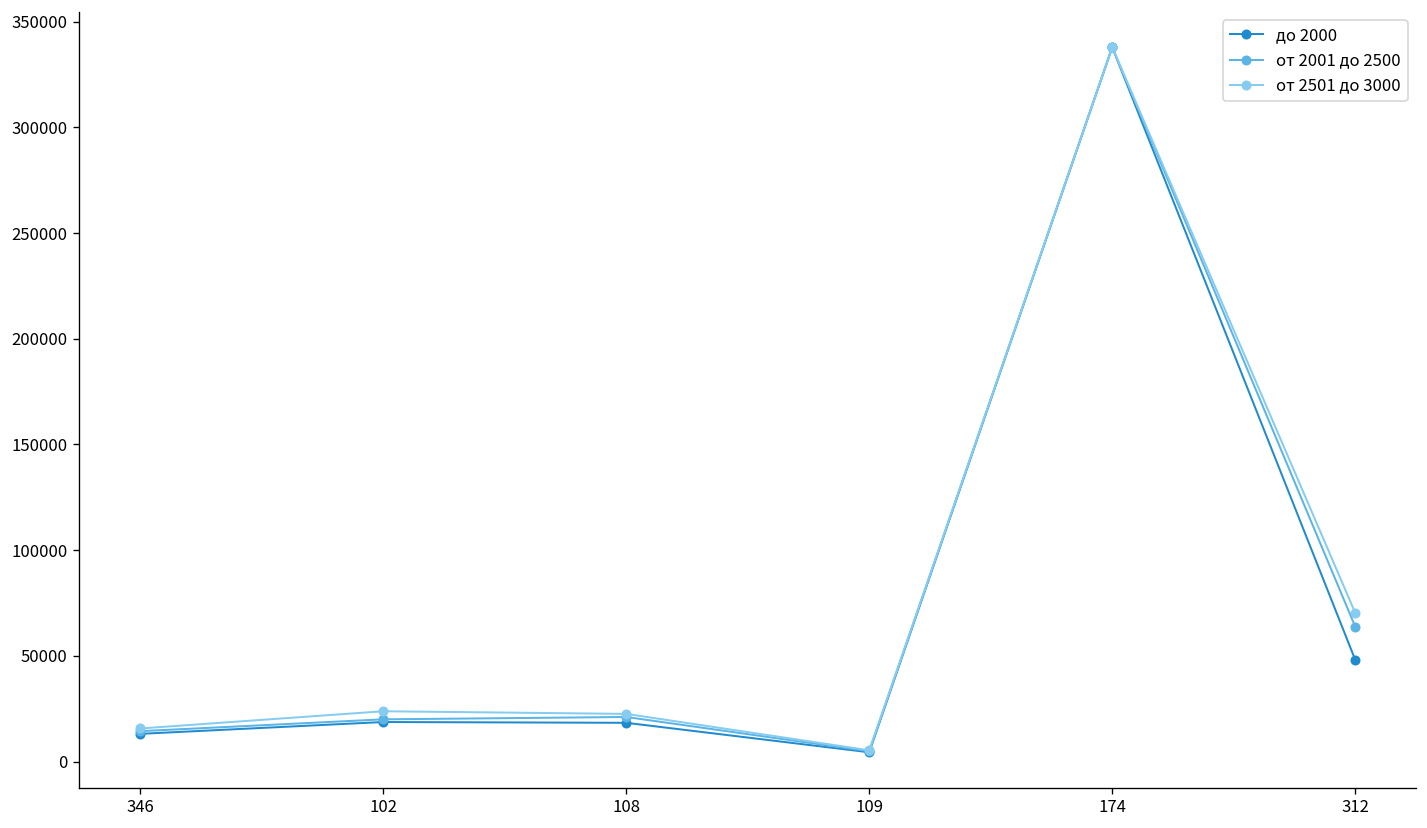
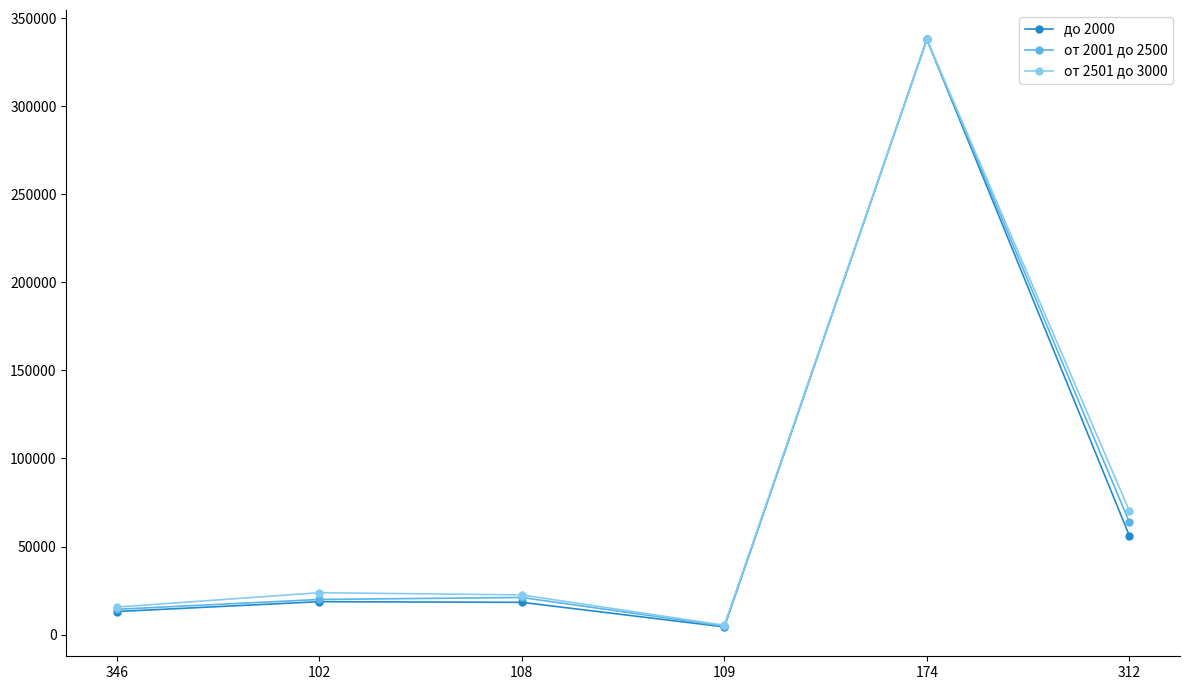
  {
    "до 2000": {
      "108": 18000,
-     "312": 48000
+     "312": 56000
    }
  }
